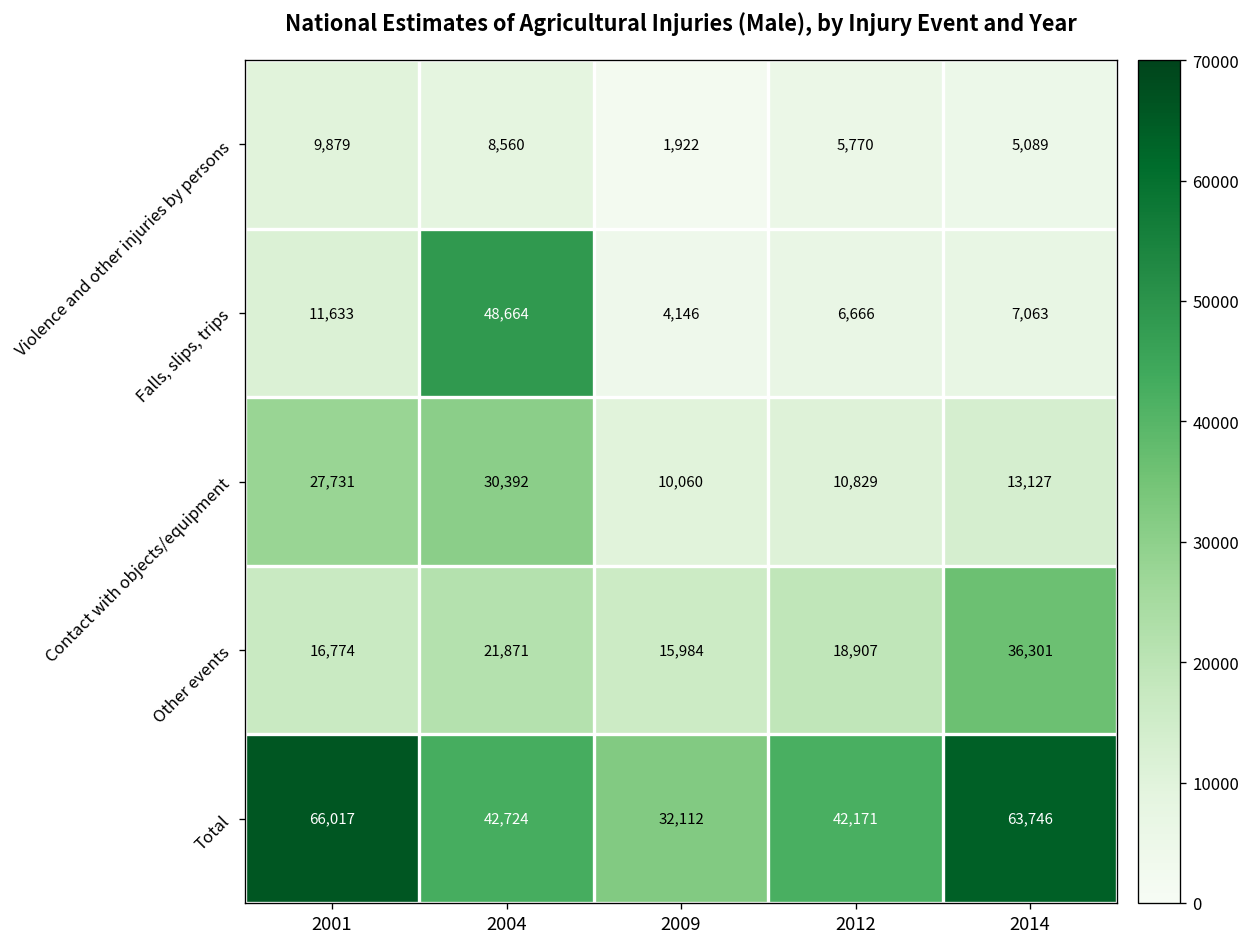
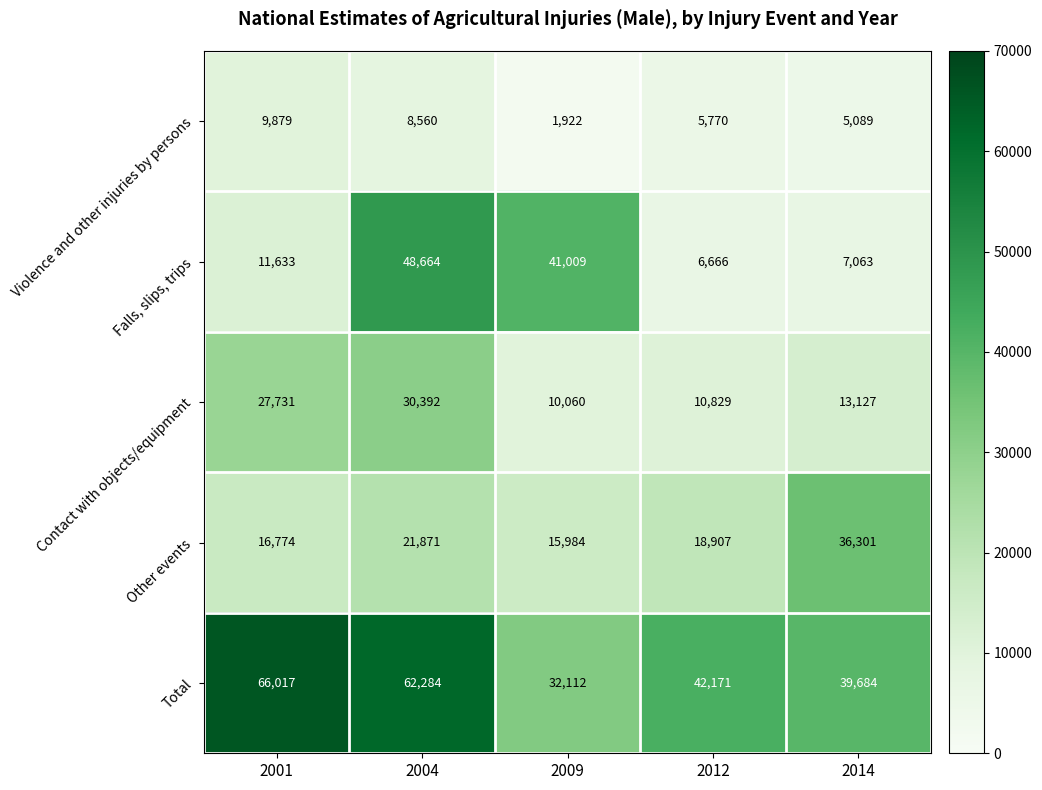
  {
    "Violence and other injuries by persons": {
      "2001": "9,879",
      "2004": "8,560",
      "2009": "1,922",
      "2012": "5,770",
      "2014": "5,089"
    },
    "Falls, slips, trips": {
      "2001": "11,633",
      "2004": "48,664",
-     "2009": "4,146",
+     "2009": "41,009",
      "2012": "6,666",
      "2014": "7,063"
    },
    "Contact with objects/equipment": {
      "2001": "27,731",
      "2004": "30,392",
      "2009": "10,060",
      "2012": "10,829",
      "2014": "13,127"
    },
    "Other events": {
      "2001": "16,774",
      "2004": "21,871",
      "2009": "15,984",
      "2012": "18,907",
      "2014": "36,301"
    },
    "Total": {
      "2001": "66,017",
-     "2004": "42,724",
+     "2004": "62,284",
      "2009": "32,112",
      "2012": "42,171",
-     "2014": "63,746"
+     "2014": "39,684"
    }
  }
